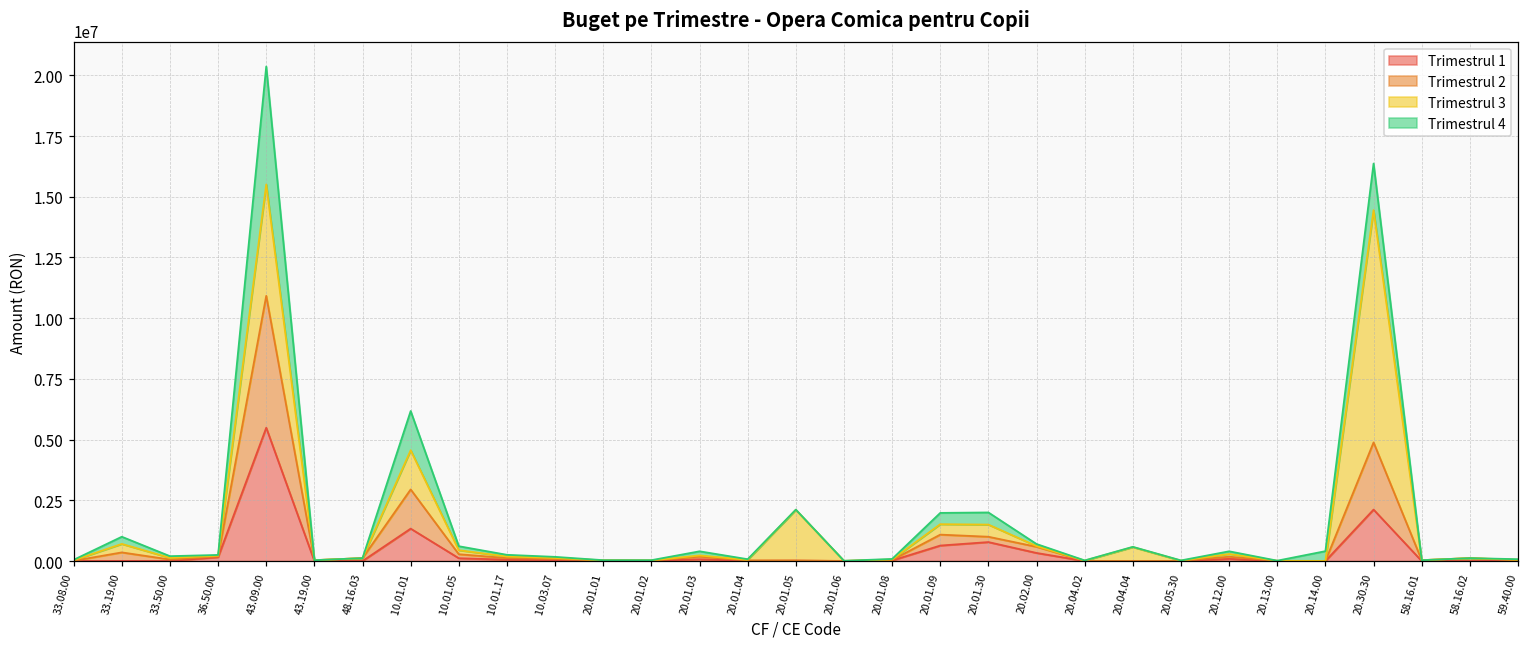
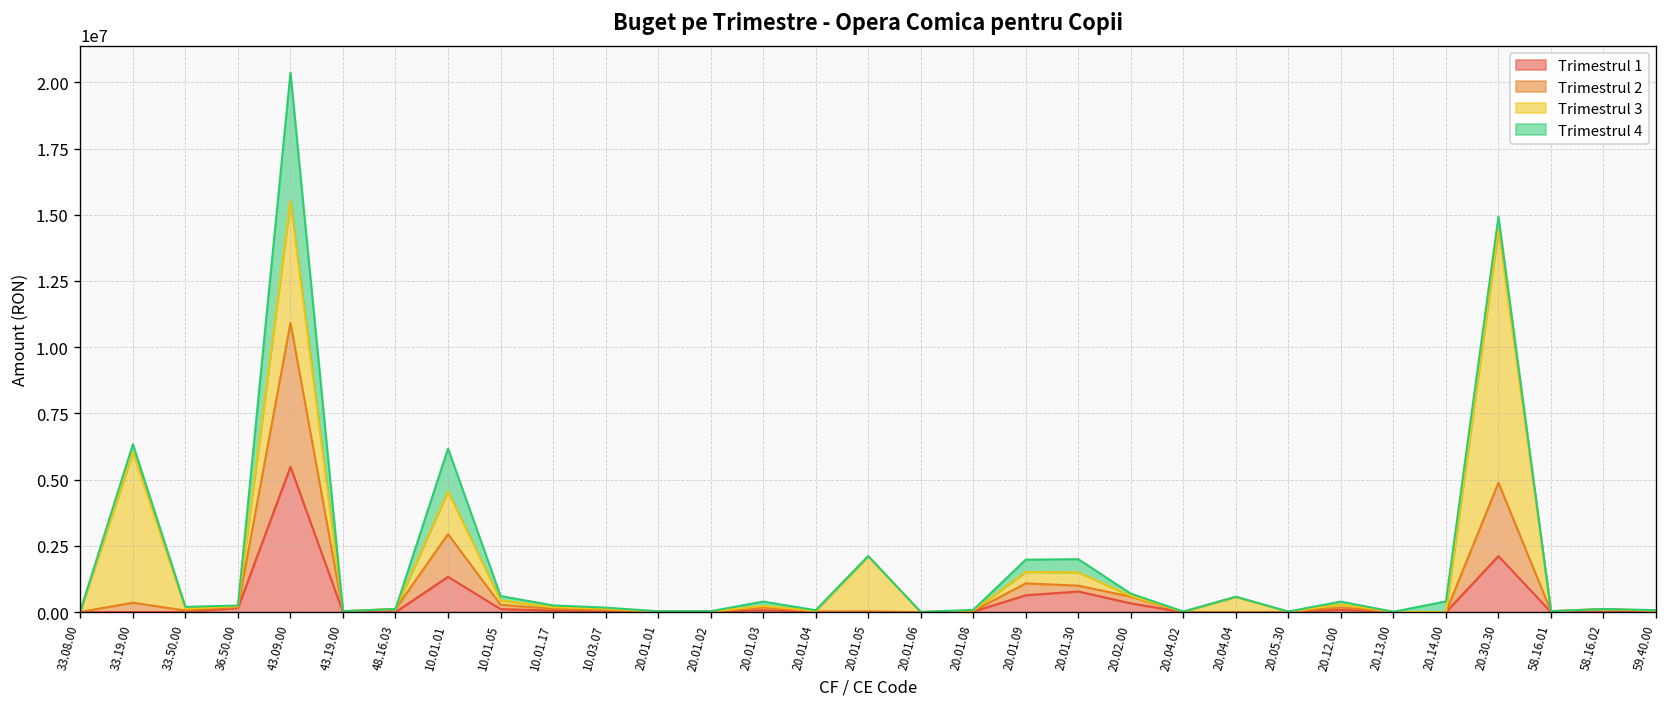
  {
    "Trimestrul 3": {
-     "33.19.00": 400000,
+     "33.19.00": 5700000,
      "43.09.00": 4600000,
      "10.01.01": 1600000,
      "10.01.05": 200000,
      "20.01.09": 400000,
      "20.01.30": 500000,
      "20.30.30": 9600000
    },
    "Trimestrul 4": {
      "33.19.00": 300000,
      "43.09.00": 4900000,
      "10.01.01": 1600000,
      "10.01.05": 200000,
      "20.01.03": 200000,
      "20.01.09": 500000,
      "20.01.30": 500000,
      "20.14.00": 400000,
-     "20.30.30": 1900000
+     "20.30.30": 500000
    }
  }
